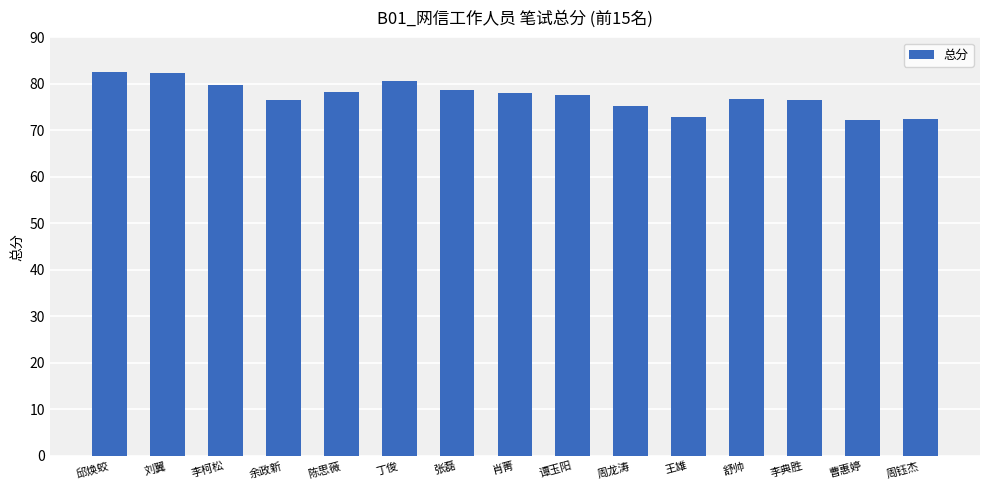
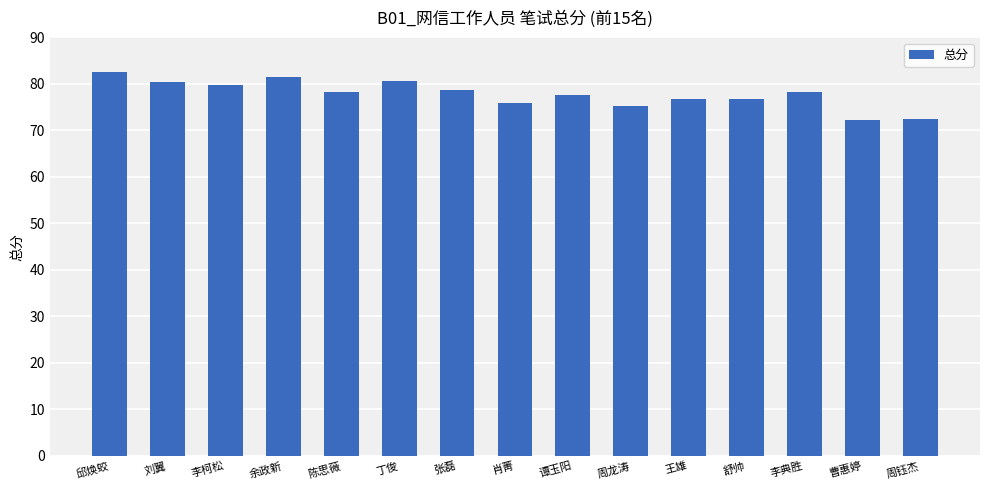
  {
    "邱焕蛟": 83,
-   "刘翼": 82,
+   "刘翼": 81,
    "李柯松": 80,
-   "余政新": 77,
+   "余政新": 81,
    "陈思薇": 78,
    "丁俊": 81,
    "张磊": 79,
-   "肖菁": 78,
+   "肖菁": 76,
    "谭玉阳": 78,
    "周龙涛": 75,
-   "王雄": 73,
+   "王雄": 77,
    "舒帅": 77,
-   "李典胜": 76,
+   "李典胜": 78,
    "曹惠婷": 72,
    "周钰杰": 72
  }
